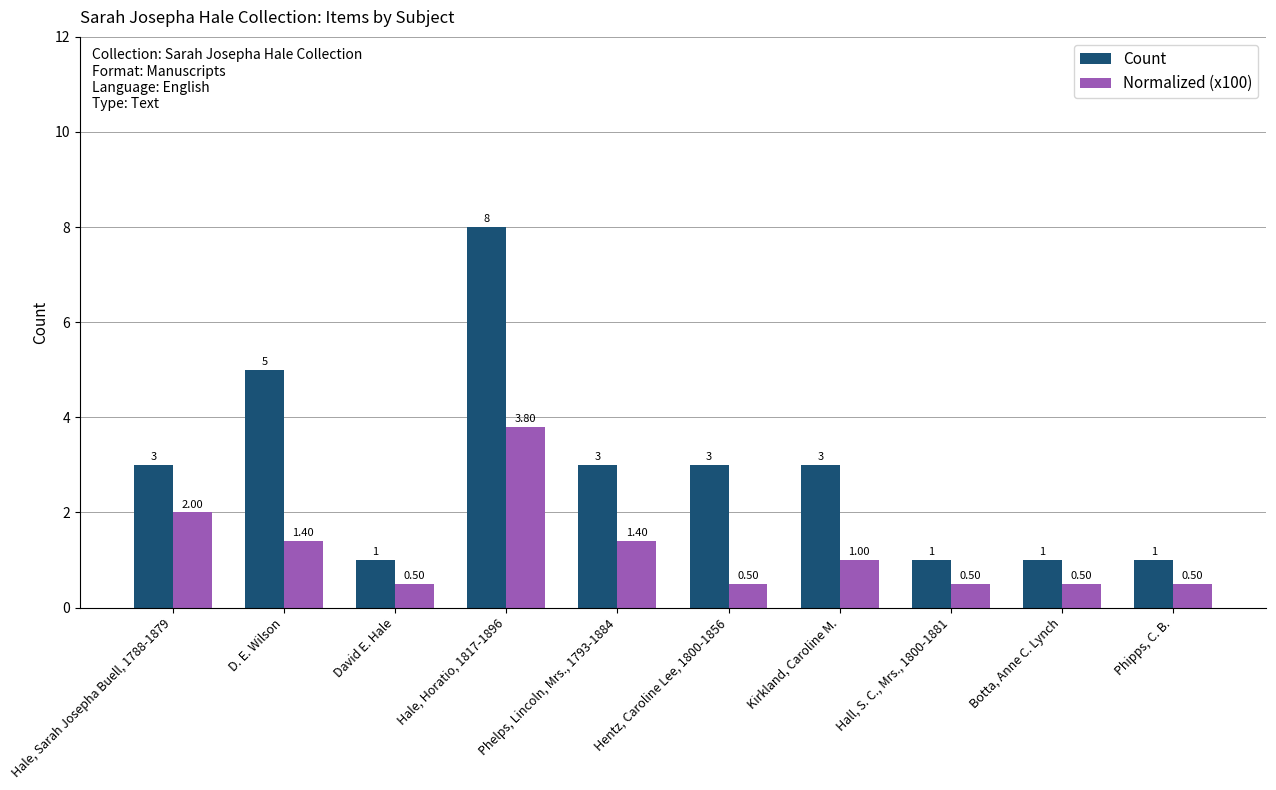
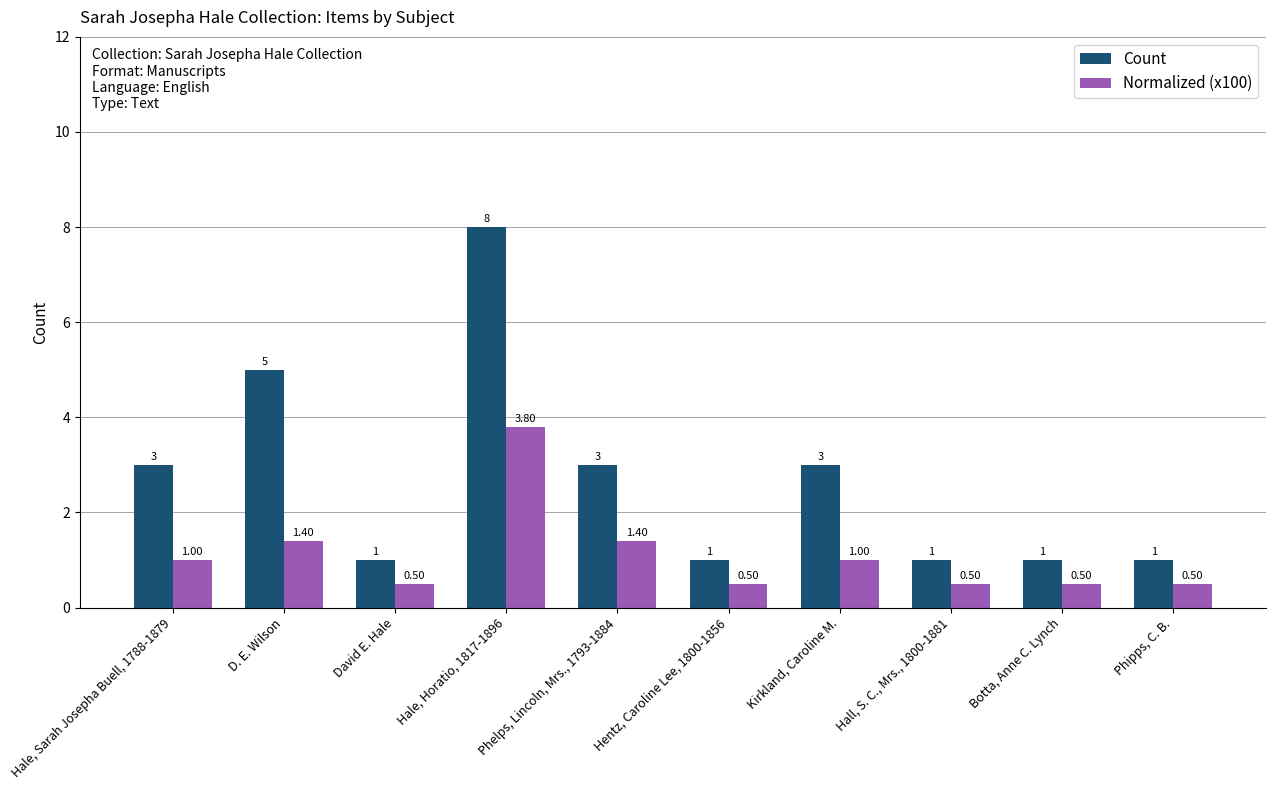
  {
    "Count": {
      "Hale, Sarah Josepha Buell, 1788-1879": 3,
      "D. E. Wilson": 5,
      "David E. Hale": 1,
      "Hale, Horatio, 1817-1896": 8,
      "Phelps, Lincoln, Mrs., 1793-1884": 3,
-     "Hentz, Caroline Lee, 1800-1856": 3,
+     "Hentz, Caroline Lee, 1800-1856": 1,
      "Kirkland, Caroline M.": 3,
      "Hall, S. C., Mrs., 1800-1881": 1,
      "Botta, Anne C. Lynch": 1,
      "Phipps, C. B.": 1
    },
    "Normalized (x100)": {
-     "Hale, Sarah Josepha Buell, 1788-1879": 2.00,
+     "Hale, Sarah Josepha Buell, 1788-1879": 1.00,
      "D. E. Wilson": 1.40,
      "David E. Hale": 0.50,
      "Hale, Horatio, 1817-1896": 3.80,
      "Phelps, Lincoln, Mrs., 1793-1884": 1.40,
      "Hentz, Caroline Lee, 1800-1856": 0.50,
      "Kirkland, Caroline M.": 1.00,
      "Hall, S. C., Mrs., 1800-1881": 0.50,
      "Botta, Anne C. Lynch": 0.50,
      "Phipps, C. B.": 0.50
    }
  }
